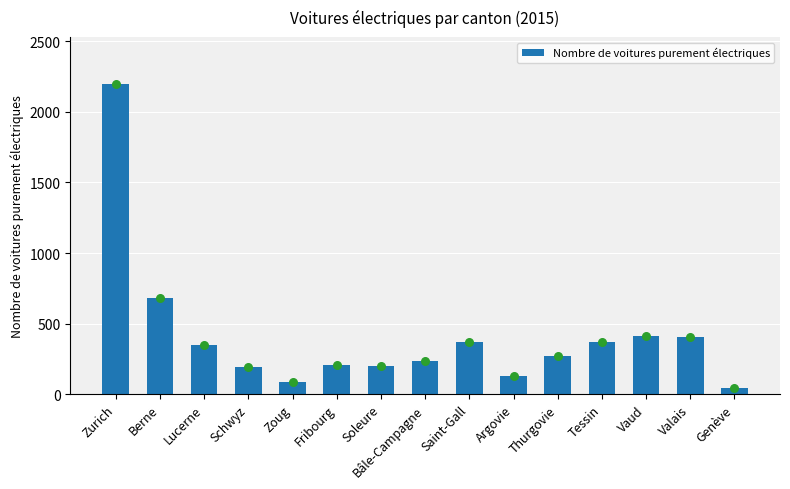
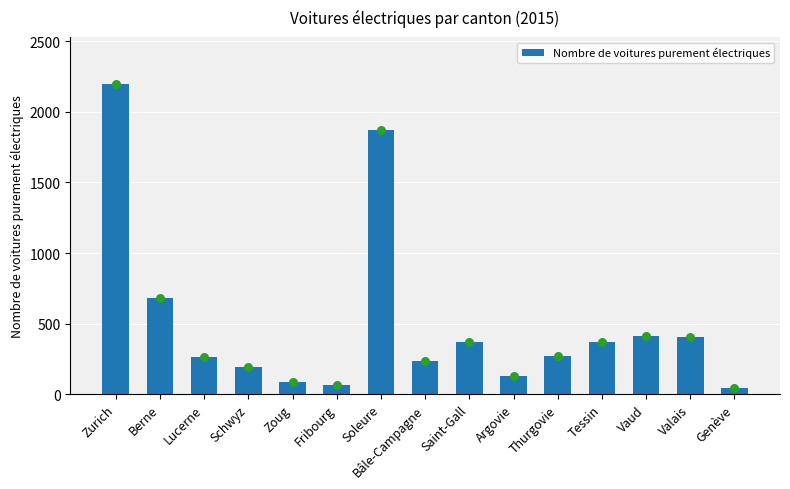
  {
    "Nombre de voitures purement électriques": {
      "Zurich": 2200,
      "Berne": 680,
-     "Lucerne": 350,
+     "Lucerne": 260,
      "Schwyz": 200,
      "Zoug": 90,
-     "Fribourg": 210,
-     "Soleure": 200,
+     "Fribourg": 60,
+     "Soleure": 1870,
      "Bâle-Campagne": 240,
      "Saint-Gall": 370,
      "Argovie": 130,
      "Thurgovie": 270,
      "Tessin": 370,
      "Vaud": 410,
      "Valais": 410,
      "Genève": 50
    }
  }
